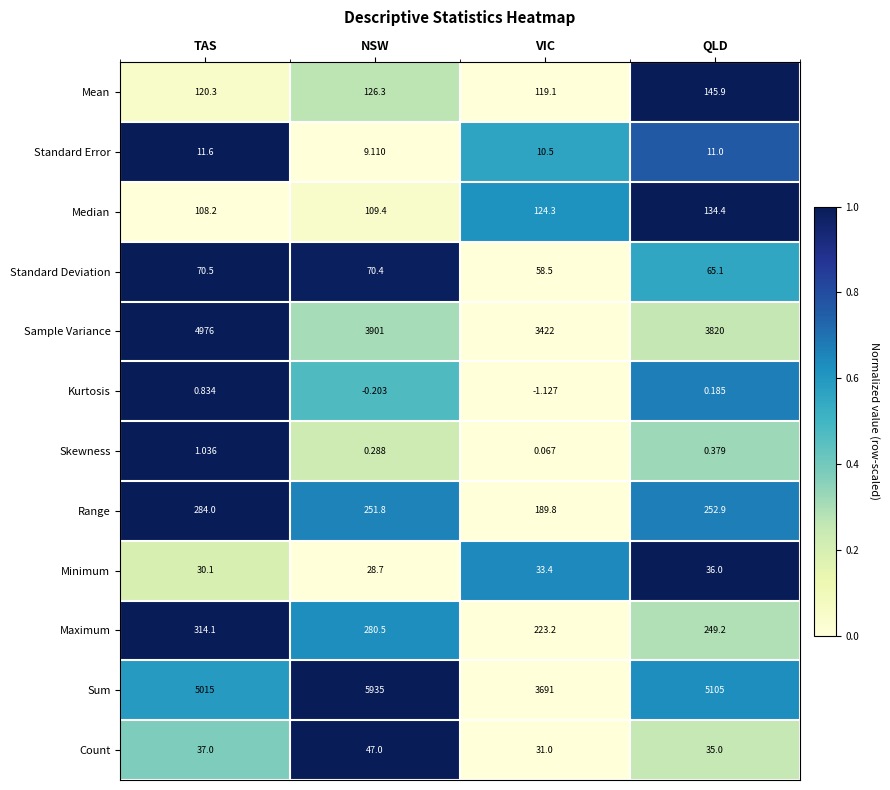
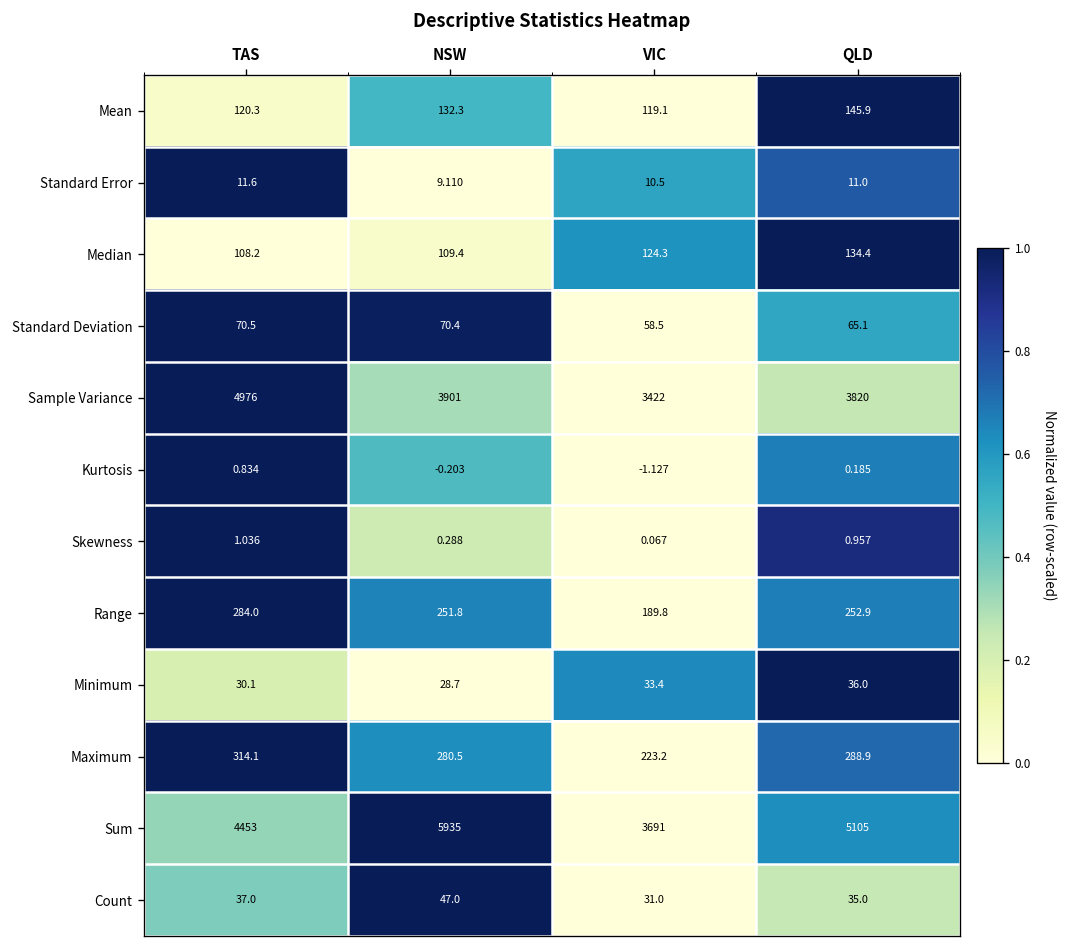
  {
    "Mean": {
      "TAS": 120.3,
-     "NSW": 126.3,
+     "NSW": 132.3,
      "VIC": 119.1,
      "QLD": 145.9
    },
    "Standard Error": {
      "TAS": 11.6,
      "NSW": 9.110,
      "VIC": 10.5,
      "QLD": 11.0
    },
    "Median": {
      "TAS": 108.2,
      "NSW": 109.4,
      "VIC": 124.3,
      "QLD": 134.4
    },
    "Standard Deviation": {
      "TAS": 70.5,
      "NSW": 70.4,
      "VIC": 58.5,
      "QLD": 65.1
    },
    "Sample Variance": {
      "TAS": 4976,
      "NSW": 3901,
      "VIC": 3422,
      "QLD": 3820
    },
    "Kurtosis": {
      "TAS": 0.834,
      "NSW": -0.203,
      "VIC": -1.127,
      "QLD": 0.185
    },
    "Skewness": {
      "TAS": 1.036,
      "NSW": 0.288,
      "VIC": 0.067,
-     "QLD": 0.379
+     "QLD": 0.957
    },
    "Range": {
      "TAS": 284.0,
      "NSW": 251.8,
      "VIC": 189.8,
      "QLD": 252.9
    },
    "Minimum": {
      "TAS": 30.1,
      "NSW": 28.7,
      "VIC": 33.4,
      "QLD": 36.0
    },
    "Maximum": {
      "TAS": 314.1,
      "NSW": 280.5,
      "VIC": 223.2,
-     "QLD": 249.2
+     "QLD": 288.9
    },
    "Sum": {
-     "TAS": 5015,
+     "TAS": 4453,
      "NSW": 5935,
      "VIC": 3691,
      "QLD": 5105
    },
    "Count": {
      "TAS": 37.0,
      "NSW": 47.0,
      "VIC": 31.0,
      "QLD": 35.0
    }
  }
